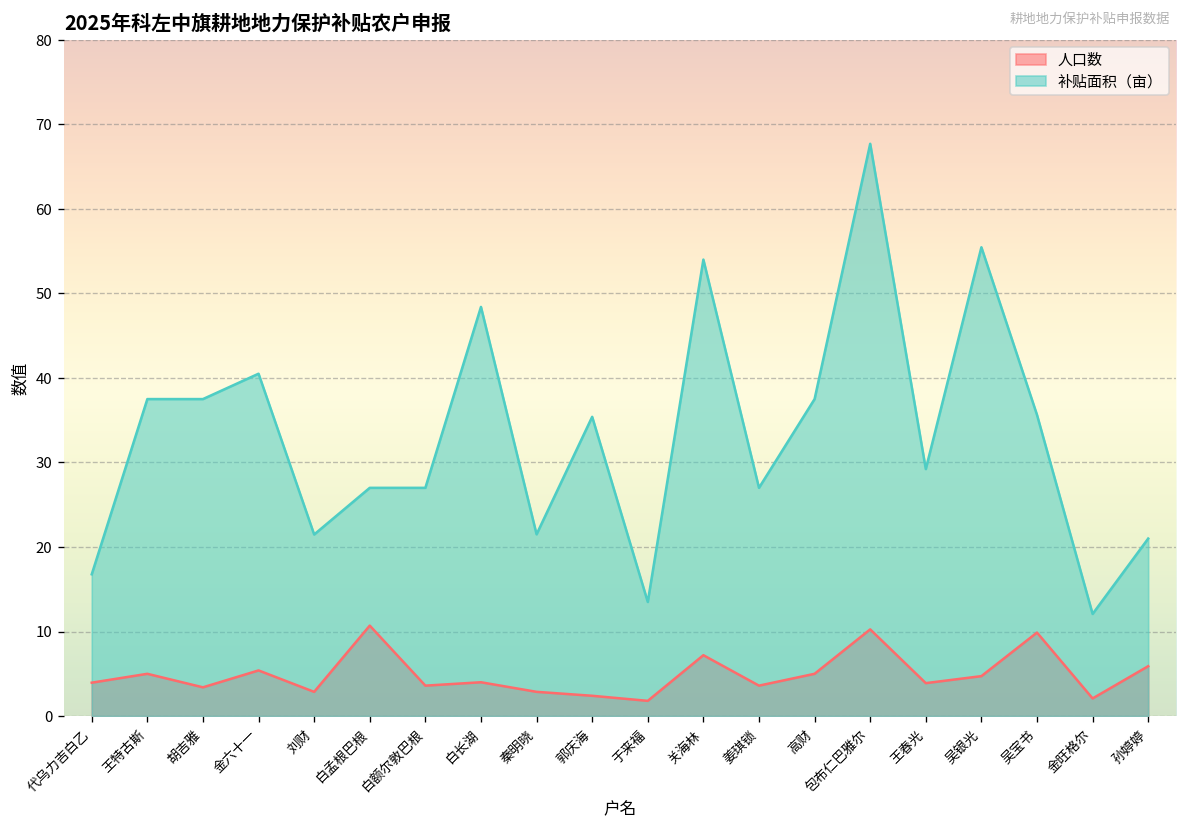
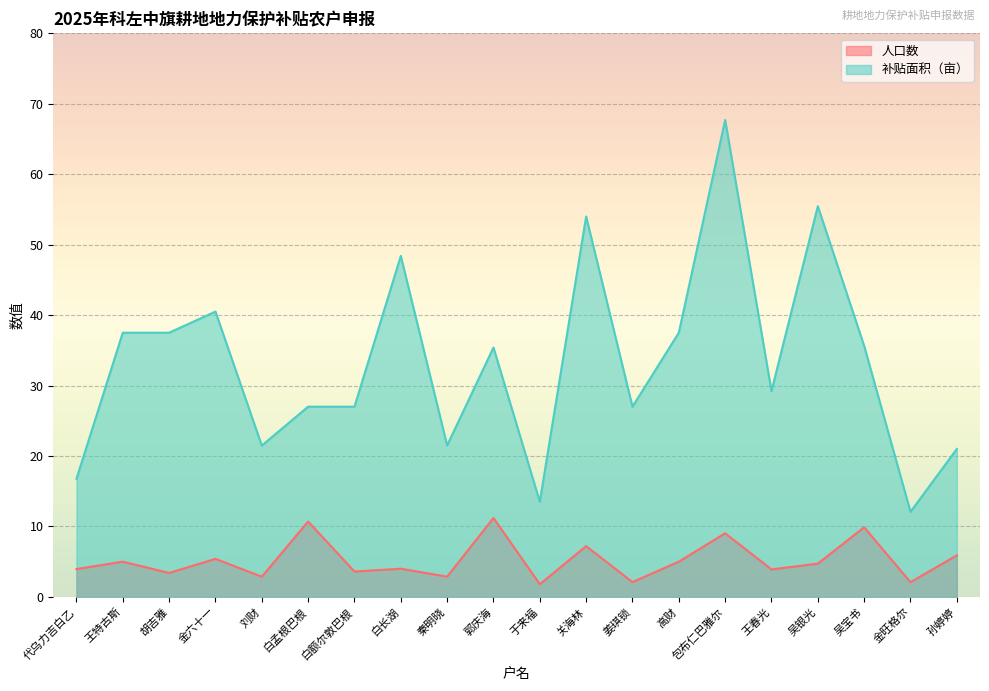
  {
    "人口数": {
      "代乌力吉白乙": 4,
      "王特古斯": 5,
      "胡吉雅": 3,
      "金六十一": 5,
      "刘财": 3,
      "白孟根巴根": 11,
      "白额尔敦巴根": 4,
      "白长湖": 4,
      "秦明晓": 3,
-     "郭庆海": 2,
+     "郭庆海": 11,
      "于来福": 2,
      "关海林": 7,
-     "姜琪锁": 4,
+     "姜琪锁": 2,
      "高财": 5,
-     "包布仁巴雅尔": 10,
+     "包布仁巴雅尔": 9,
      "王春光": 4,
      "吴银光": 5,
      "吴宝书": 10,
      "金旺格尔": 2,
      "孙婷婷": 6
    },
    "补贴面积（亩）": {
      "代乌力吉白乙": 17,
      "王特古斯": 38,
      "胡吉雅": 38,
      "金六十一": 41,
      "刘财": 21,
      "白孟根巴根": 27,
      "白额尔敦巴根": 27,
      "白长湖": 48,
      "秦明晓": 22,
      "郭庆海": 35,
      "于来福": 14,
      "关海林": 54,
      "姜琪锁": 27,
      "高财": 38,
      "包布仁巴雅尔": 68,
      "王春光": 29,
      "吴银光": 55,
      "吴宝书": 36,
      "金旺格尔": 12,
      "孙婷婷": 21
    }
  }
